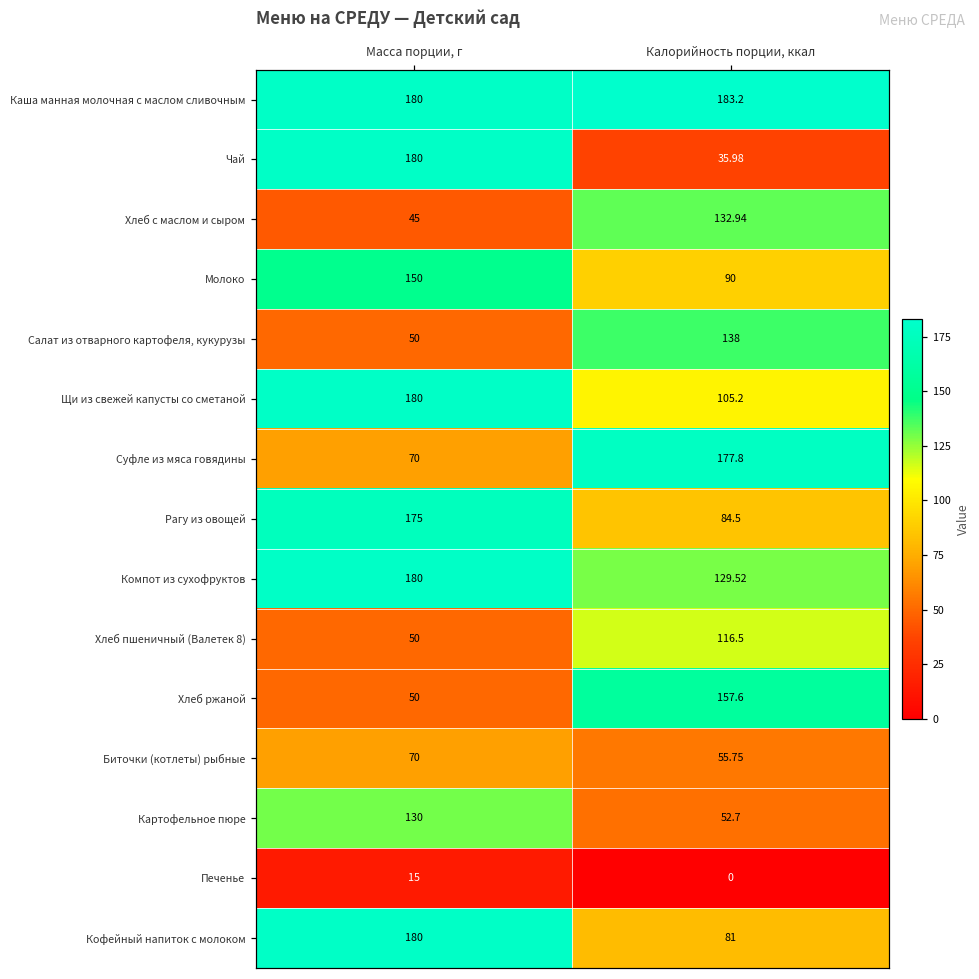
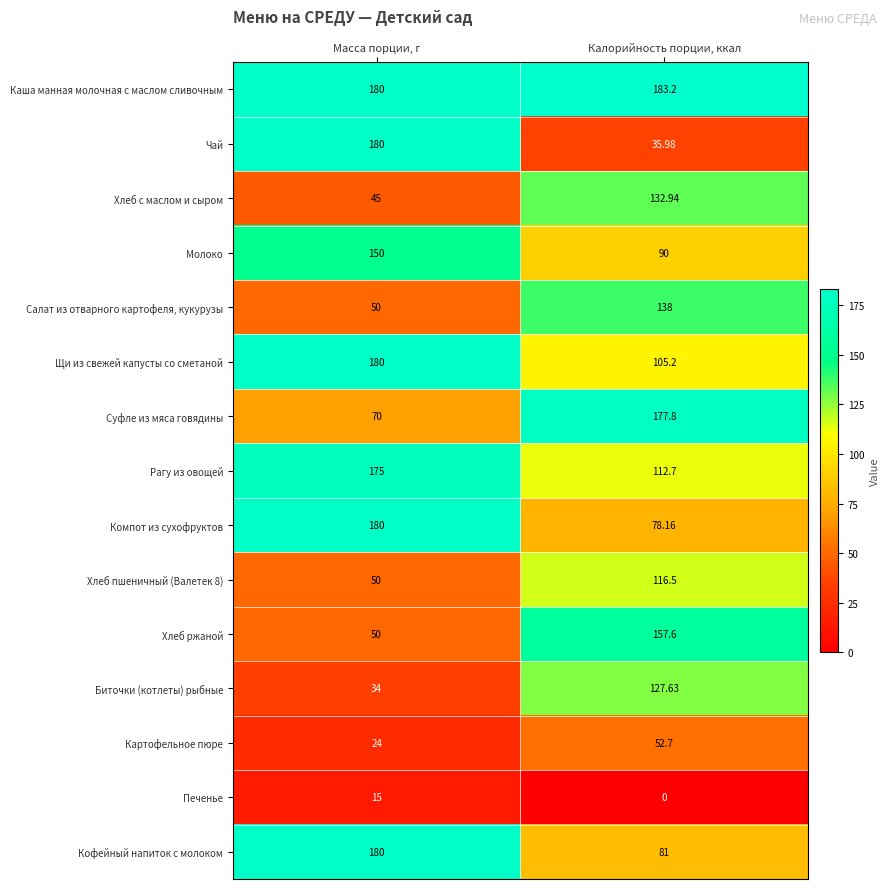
  {
    "Каша манная молочная с маслом сливочным": {
      "Масса порции, г": 180,
      "Калорийность порции, ккал": 183.2
    },
    "Чай": {
      "Масса порции, г": 180,
      "Калорийность порции, ккал": 35.98
    },
    "Хлеб с маслом и сыром": {
      "Масса порции, г": 45,
      "Калорийность порции, ккал": 132.94
    },
    "Молоко": {
      "Масса порции, г": 150,
      "Калорийность порции, ккал": 90
    },
    "Салат из отварного картофеля, кукурузы": {
      "Масса порции, г": 50,
      "Калорийность порции, ккал": 138
    },
    "Щи из свежей капусты со сметаной": {
      "Масса порции, г": 180,
      "Калорийность порции, ккал": 105.2
    },
    "Суфле из мяса говядины": {
      "Масса порции, г": 70,
      "Калорийность порции, ккал": 177.8
    },
    "Рагу из овощей": {
      "Масса порции, г": 175,
-     "Калорийность порции, ккал": 84.5
+     "Калорийность порции, ккал": 112.7
    },
    "Компот из сухофруктов": {
      "Масса порции, г": 180,
-     "Калорийность порции, ккал": 129.52
+     "Калорийность порции, ккал": 78.16
    },
    "Хлеб пшеничный (Валетек 8)": {
      "Масса порции, г": 50,
      "Калорийность порции, ккал": 116.5
    },
    "Хлеб ржаной": {
      "Масса порции, г": 50,
      "Калорийность порции, ккал": 157.6
    },
    "Биточки (котлеты) рыбные": {
-     "Масса порции, г": 70,
-     "Калорийность порции, ккал": 55.75
+     "Масса порции, г": 34,
+     "Калорийность порции, ккал": 127.63
    },
    "Картофельное пюре": {
-     "Масса порции, г": 130,
+     "Масса порции, г": 24,
      "Калорийность порции, ккал": 52.7
    },
    "Печенье": {
      "Масса порции, г": 15,
      "Калорийность порции, ккал": 0
    },
    "Кофейный напиток с молоком": {
      "Масса порции, г": 180,
      "Калорийность порции, ккал": 81
    }
  }
